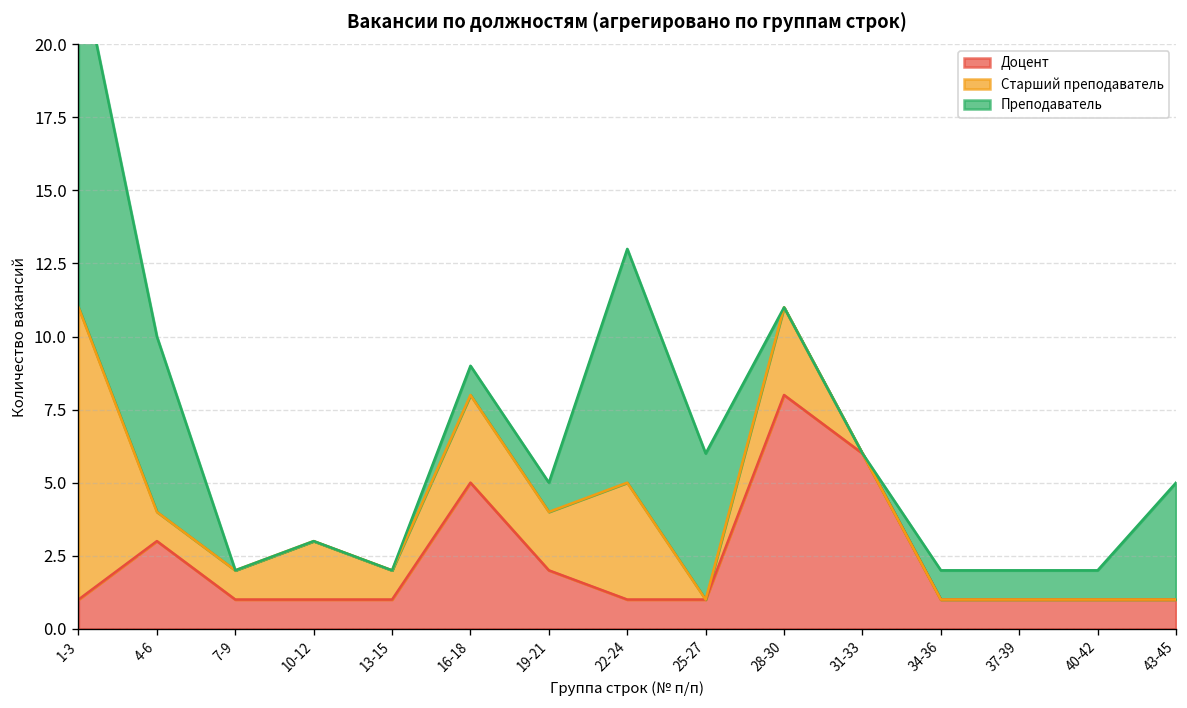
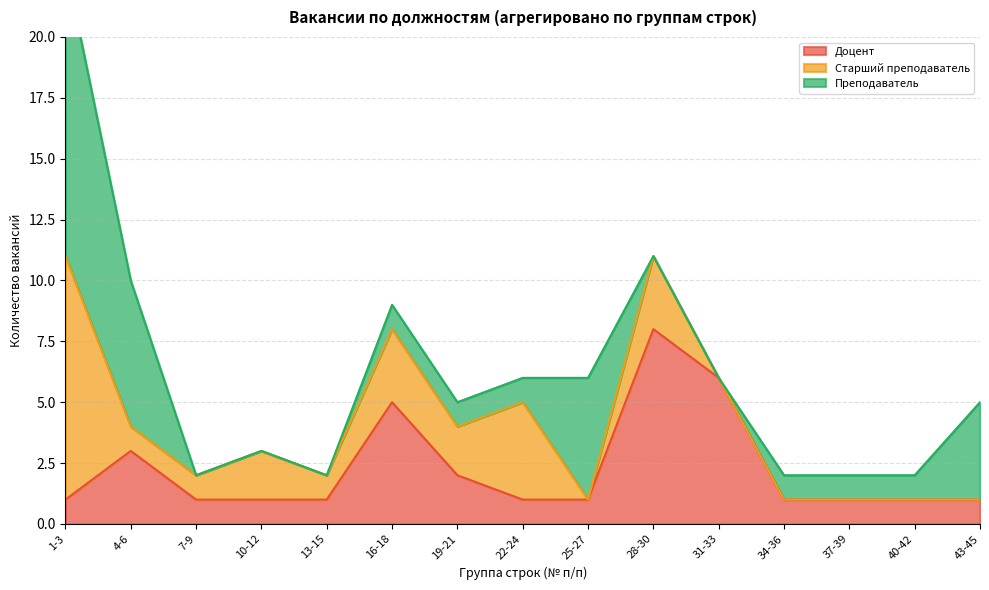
  {
    "Доцент": {
      "1-3": 1,
      "4-6": 3,
      "7-9": 1,
      "10-12": 1,
      "13-15": 1,
      "16-18": 5,
      "19-21": 2,
      "22-24": 1,
      "28-30": 8
    },
    "Старший преподаватель": {
      "1-3": 10,
      "4-6": 1,
      "16-18": 3,
      "19-21": 2,
      "22-24": 4
    },
    "Преподаватель": {
      "4-6": 6,
      "16-18": 1,
      "19-21": 1,
-     "22-24": 8,
+     "22-24": 1,
      "25-27": 5,
      "34-36": 1,
      "37-39": 1,
      "40-42": 1,
      "43-45": 4
    }
  }
